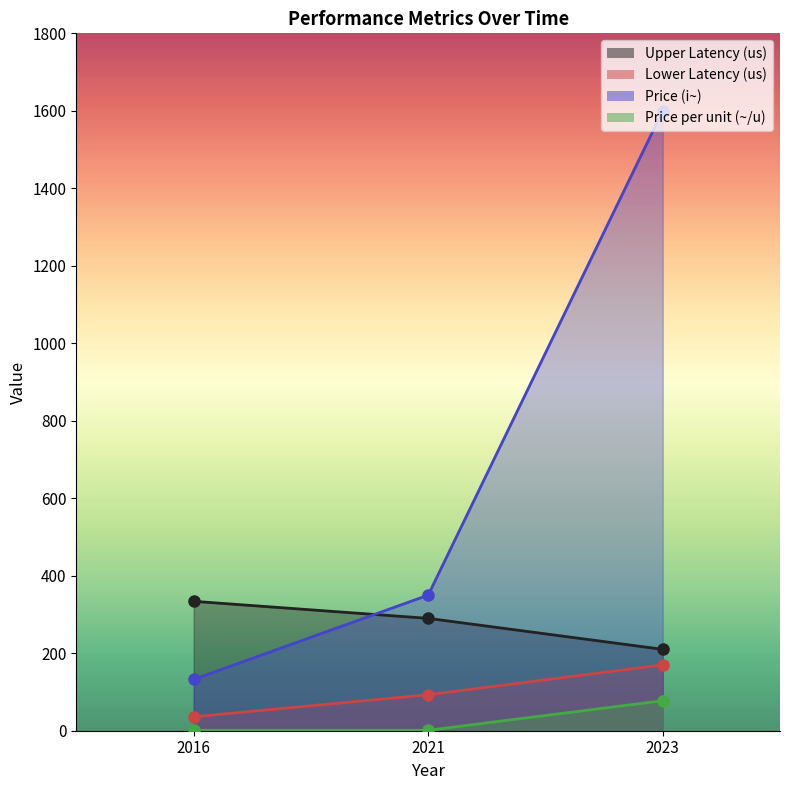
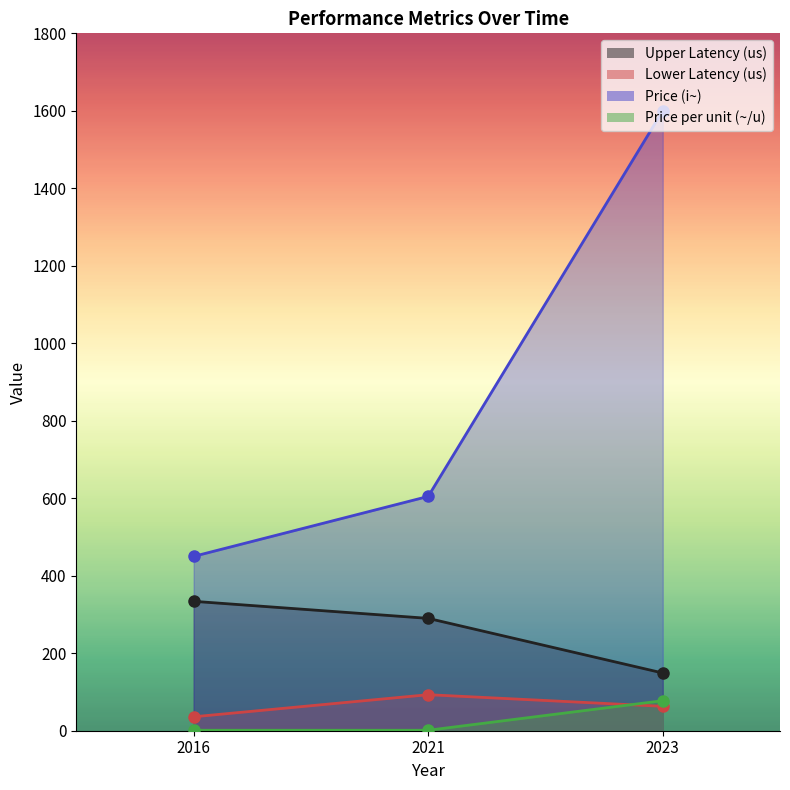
  {
    "Upper Latency (us)": {
      "2016": 330,
      "2021": 290,
-     "2023": 210
+     "2023": 150
    },
    "Lower Latency (us)": {
      "2016": 40,
      "2021": 90,
-     "2023": 170
+     "2023": 60
    },
    "Price (i~)": {
-     "2016": 130,
-     "2021": 350
+     "2016": 450,
+     "2021": 600
    },
    "Price per unit (~/u)": {
      "2016": 0,
      "2021": 0,
      "2023": 80
    }
  }
